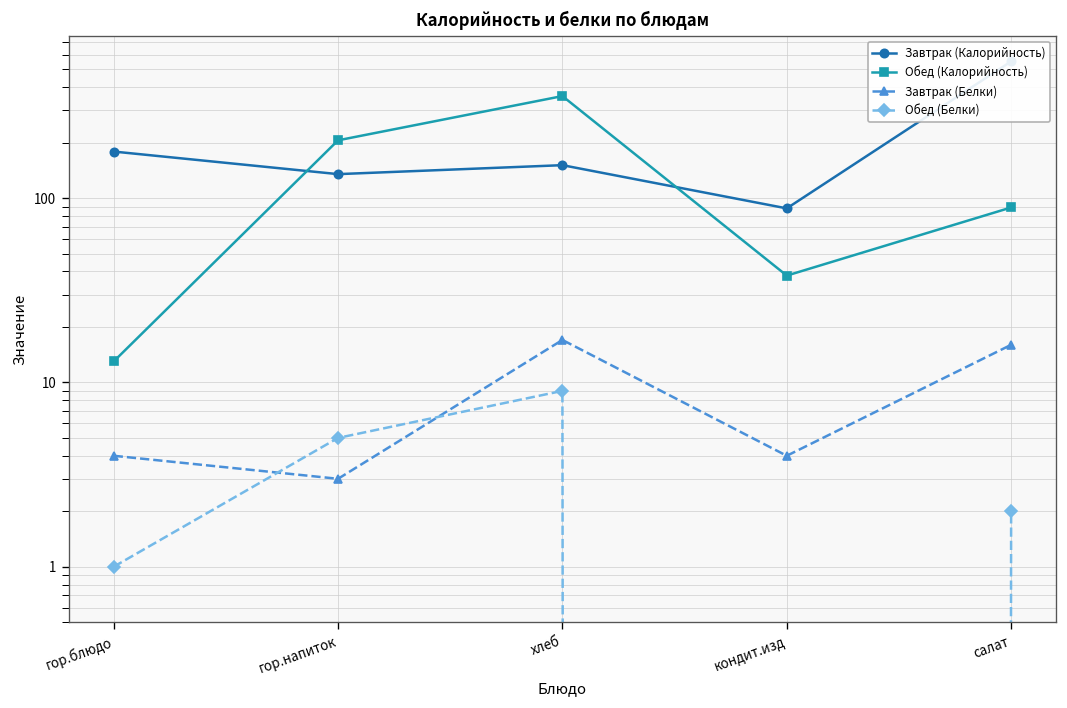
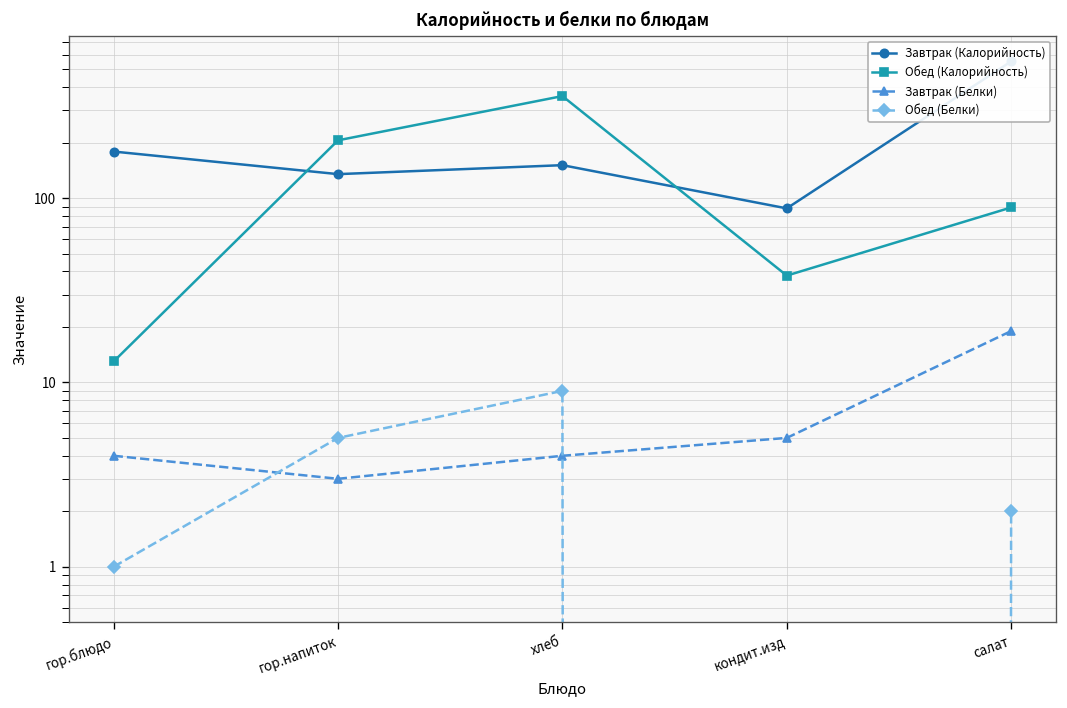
  {
    "Завтрак (Белки)": {
      "гор.блюдо": 4,
      "гор.напиток": 3,
-     "хлеб": 17,
-     "кондит.изд": 4,
-     "салат": 16
+     "хлеб": 4,
+     "кондит.изд": 5,
+     "салат": 19
    },
    "Обед (Белки)": {
      "гор.блюдо": 1,
      "гор.напиток": 5,
      "хлеб": 9,
      "салат": 2
    }
  }
